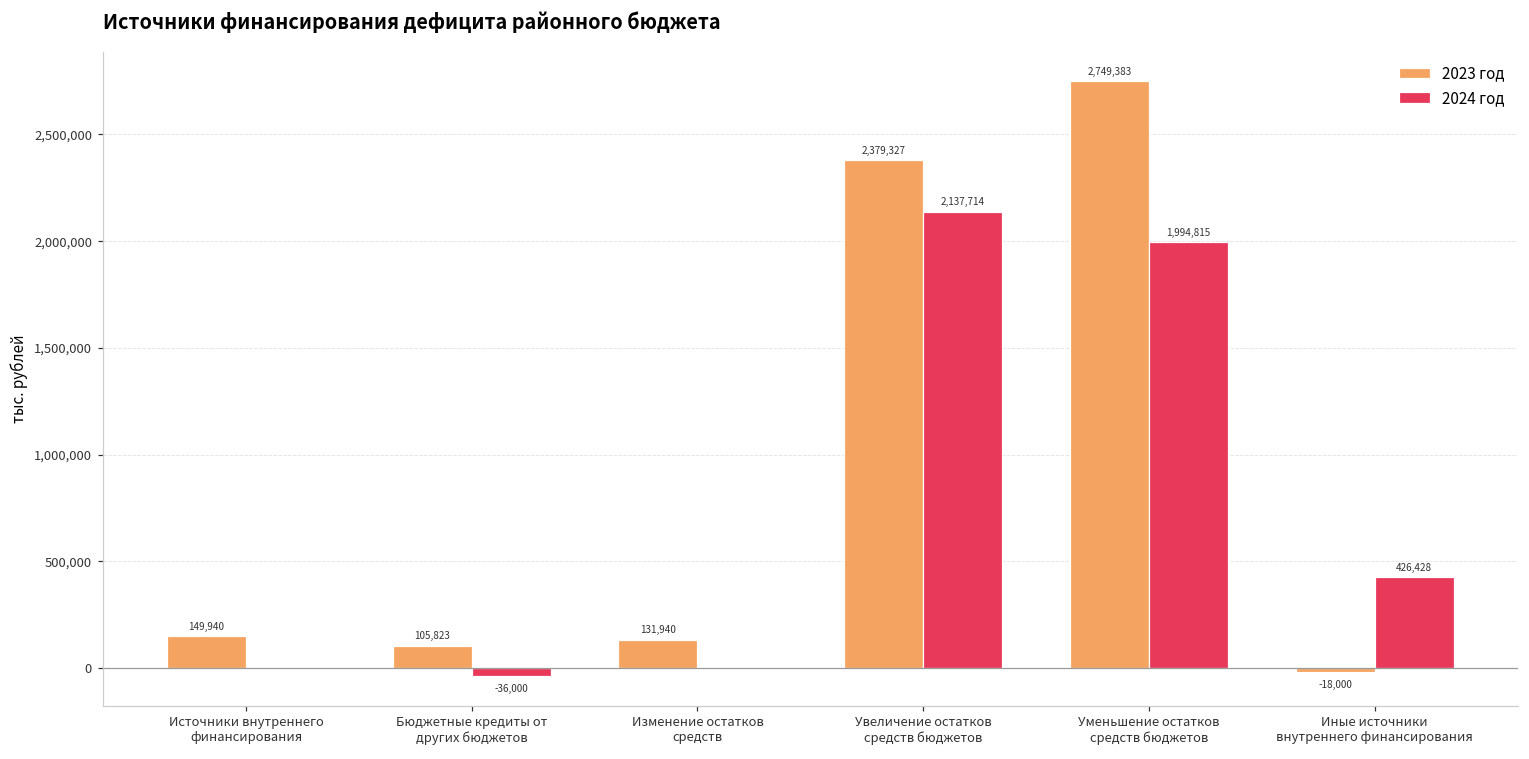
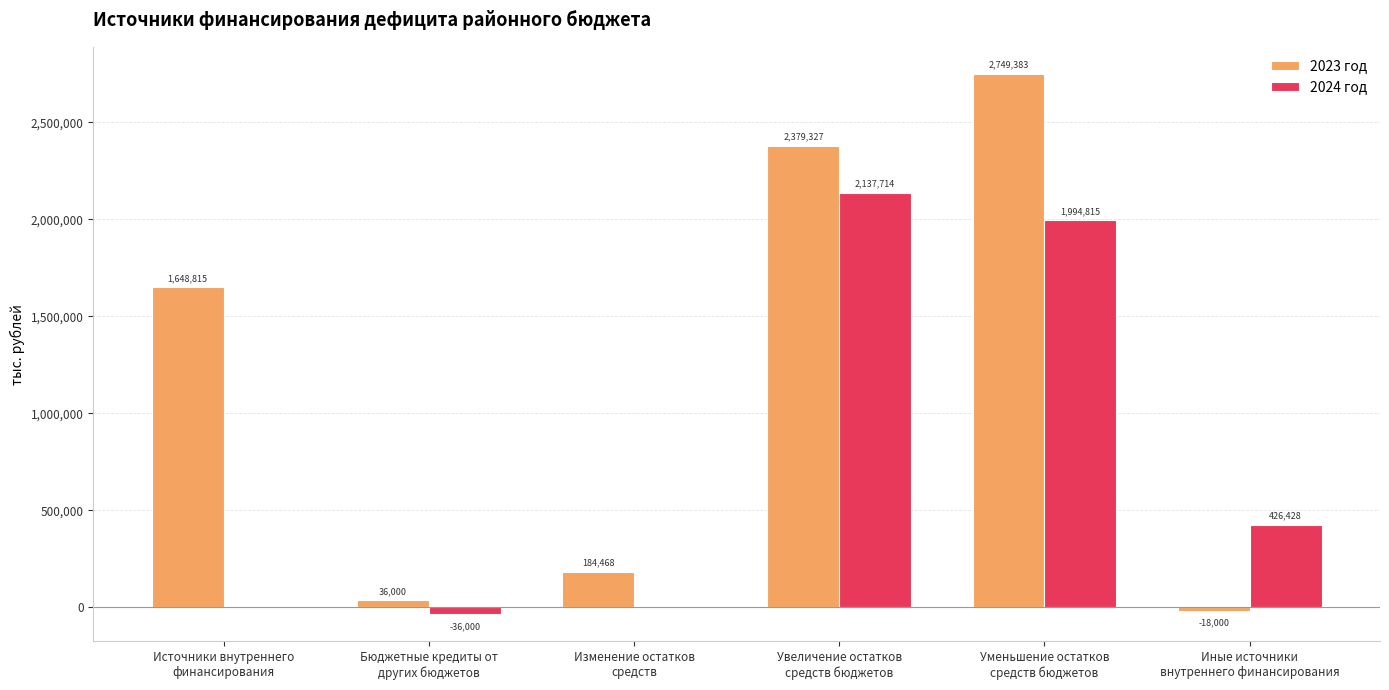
  {
    "2023 год": {
-     "Источники внутреннего финансирования": "149,940",
-     "Бюджетные кредиты от других бюджетов": "105,823",
-     "Изменение остатков средств": "131,940",
+     "Источники внутреннего финансирования": "1,648,815",
+     "Бюджетные кредиты от других бюджетов": "36,000",
+     "Изменение остатков средств": "184,468",
      "Увеличение остатков средств бюджетов": "2,379,327",
      "Уменьшение остатков средств бюджетов": "2,749,383",
      "Иные источники внутреннего финансирования": "-18,000"
    },
    "2024 год": {
      "Бюджетные кредиты от других бюджетов": "-36,000",
      "Увеличение остатков средств бюджетов": "2,137,714",
      "Уменьшение остатков средств бюджетов": "1,994,815",
      "Иные источники внутреннего финансирования": "426,428"
    }
  }
